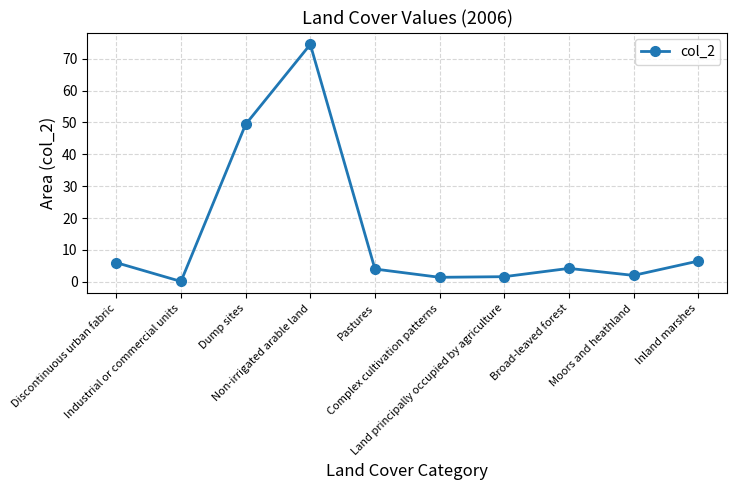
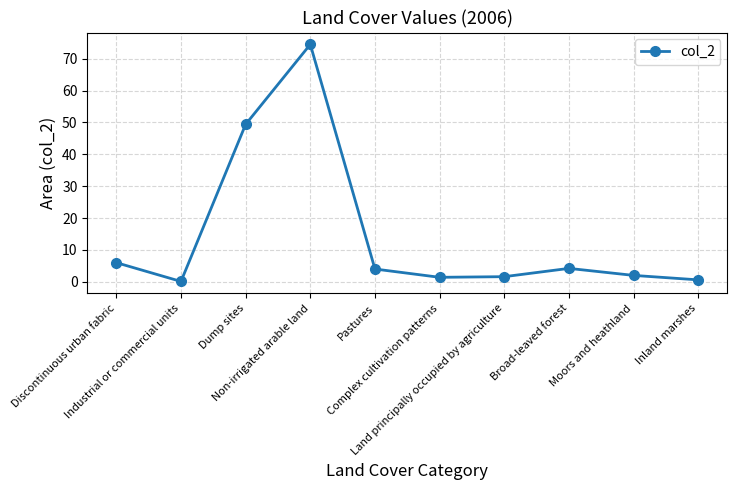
  {
    "Discontinuous urban fabric": 6,
    "Industrial or commercial units": 0,
    "Dump sites": 49,
    "Non-irrigated arable land": 75,
    "Pastures": 4,
    "Complex cultivation patterns": 1,
    "Land principally occupied by agriculture": 2,
    "Broad-leaved forest": 4,
    "Moors and heathland": 2,
-   "Inland marshes": 7
+   "Inland marshes": 1
  }
